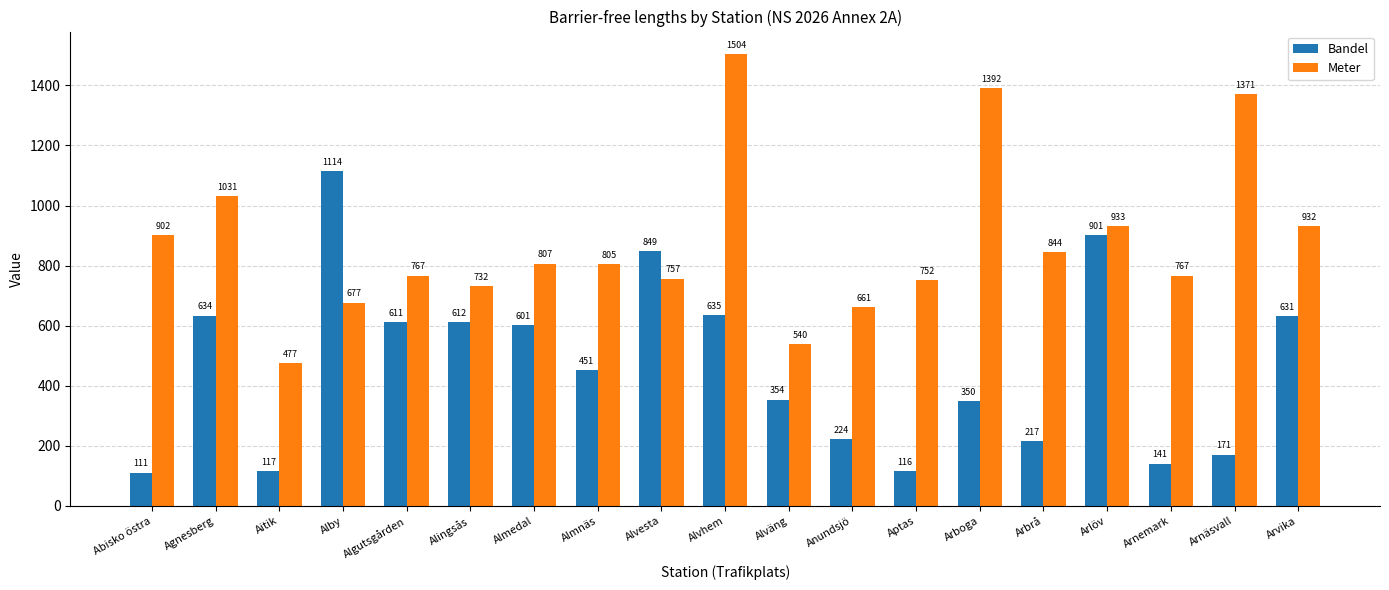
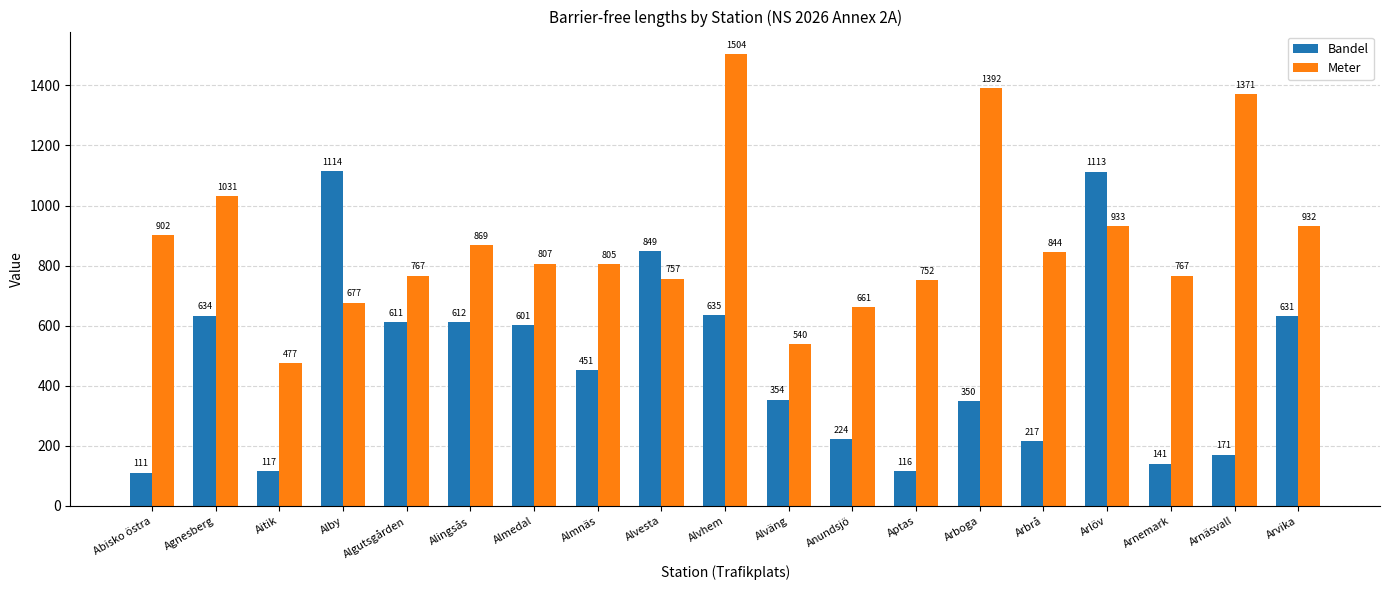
  {
    "Bandel": {
      "Abisko östra": 111,
      "Agnesberg": 634,
      "Aitik": 117,
      "Alby": 1114,
      "Algutsgården": 611,
      "Alingsås": 612,
      "Almedal": 601,
      "Almnäs": 451,
      "Alvesta": 849,
      "Alvhem": 635,
      "Alväng": 354,
      "Anundsjö": 224,
      "Aptas": 116,
      "Arboga": 350,
      "Arbrå": 217,
-     "Arlöv": 901,
+     "Arlöv": 1113,
      "Arnemark": 141,
      "Arnäsvall": 171,
      "Arvika": 631
    },
    "Meter": {
      "Abisko östra": 902,
      "Agnesberg": 1031,
      "Aitik": 477,
      "Alby": 677,
      "Algutsgården": 767,
-     "Alingsås": 732,
+     "Alingsås": 869,
      "Almedal": 807,
      "Almnäs": 805,
      "Alvesta": 757,
      "Alvhem": 1504,
      "Alväng": 540,
      "Anundsjö": 661,
      "Aptas": 752,
      "Arboga": 1392,
      "Arbrå": 844,
      "Arlöv": 933,
      "Arnemark": 767,
      "Arnäsvall": 1371,
      "Arvika": 932
    }
  }
